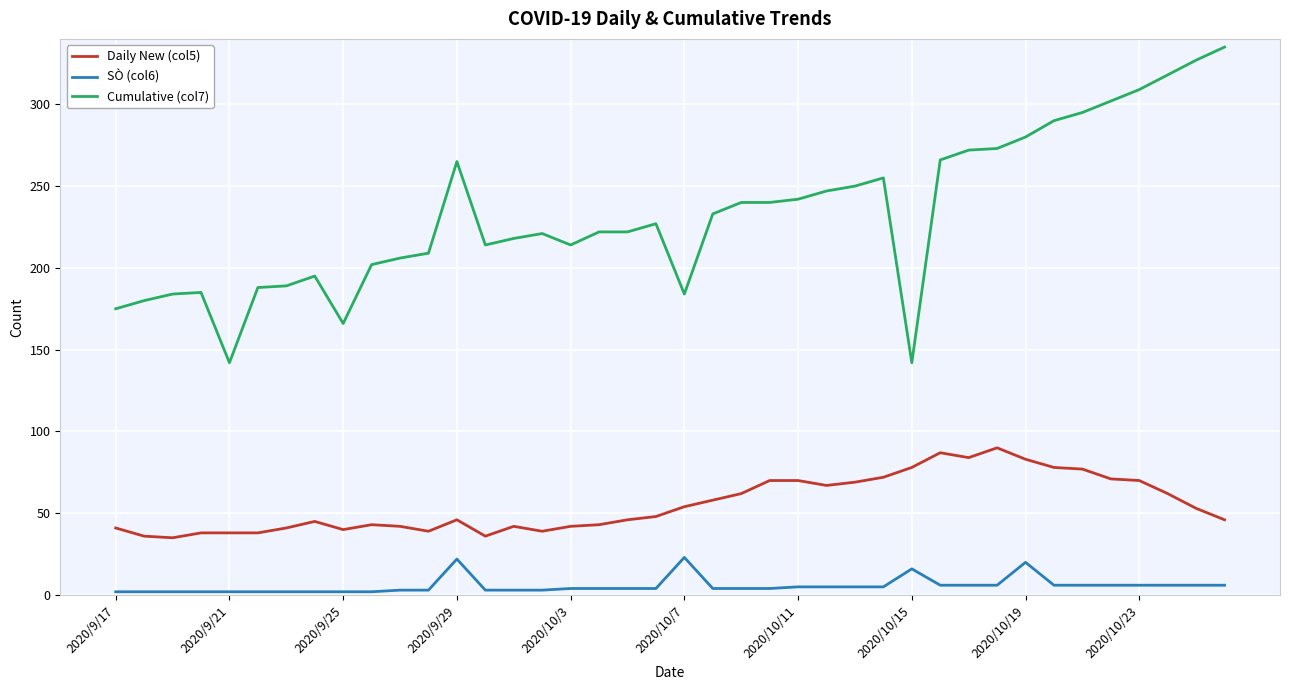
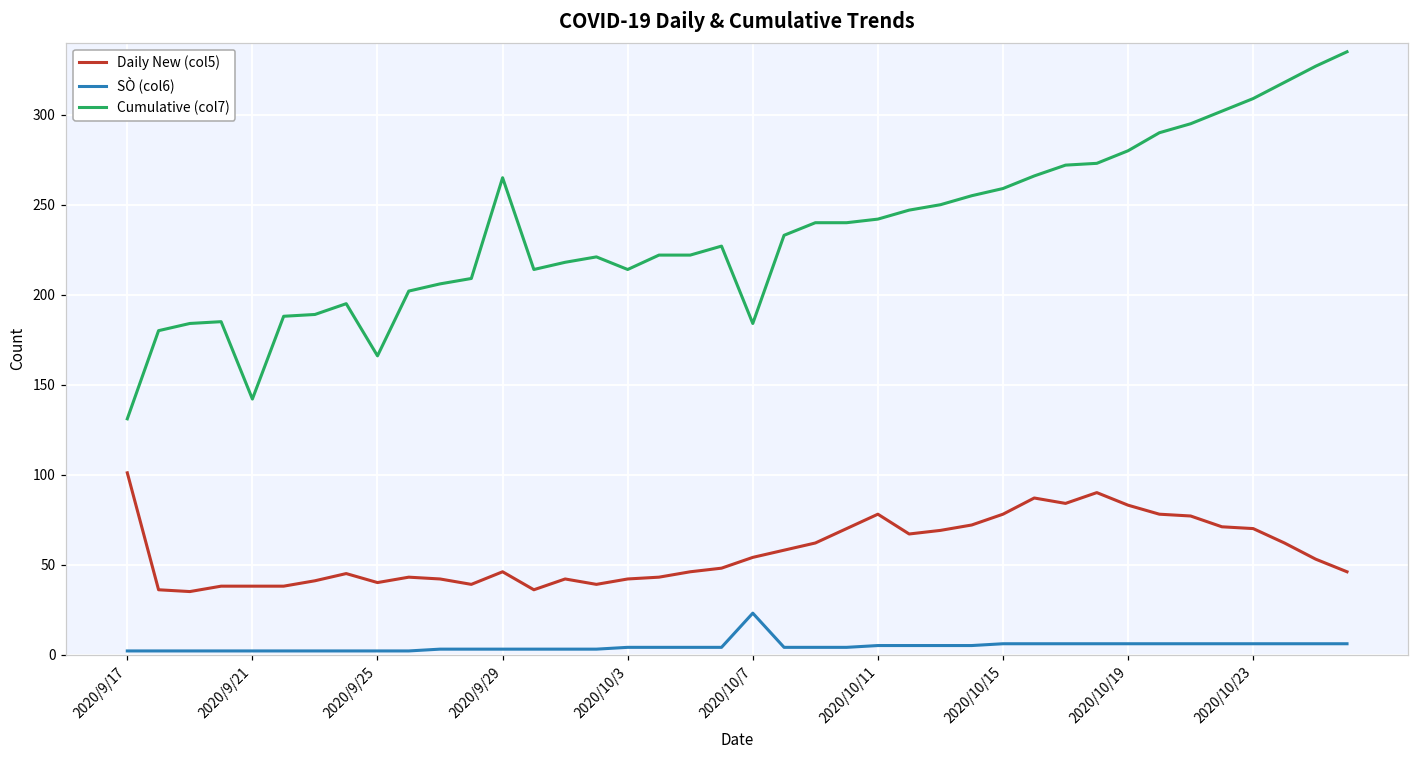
  {
    "Daily New (col5)": {
-     "2020/9/17": 41,
+     "2020/9/17": 101,
      "2020/9/21": 38,
      "2020/9/25": 40,
      "2020/9/29": 46,
      "2020/10/3": 42,
      "2020/10/7": 54,
-     "2020/10/11": 70,
+     "2020/10/11": 78,
      "2020/10/15": 78,
      "2020/10/19": 83,
      "2020/10/23": 70
    },
    "SÒ (col6)": {
      "2020/9/17": 2,
      "2020/9/21": 2,
      "2020/9/25": 2,
-     "2020/9/29": 22,
+     "2020/9/29": 3,
      "2020/10/3": 4,
      "2020/10/7": 23,
      "2020/10/11": 5,
-     "2020/10/15": 16,
-     "2020/10/19": 20,
+     "2020/10/15": 6,
+     "2020/10/19": 6,
      "2020/10/23": 6
    },
    "Cumulative (col7)": {
-     "2020/9/17": 175,
+     "2020/9/17": 131,
      "2020/9/21": 142,
      "2020/9/25": 166,
      "2020/9/29": 265,
      "2020/10/3": 214,
      "2020/10/7": 184,
      "2020/10/11": 242,
-     "2020/10/15": 142,
+     "2020/10/15": 259,
      "2020/10/19": 280,
      "2020/10/23": 309
    }
  }
